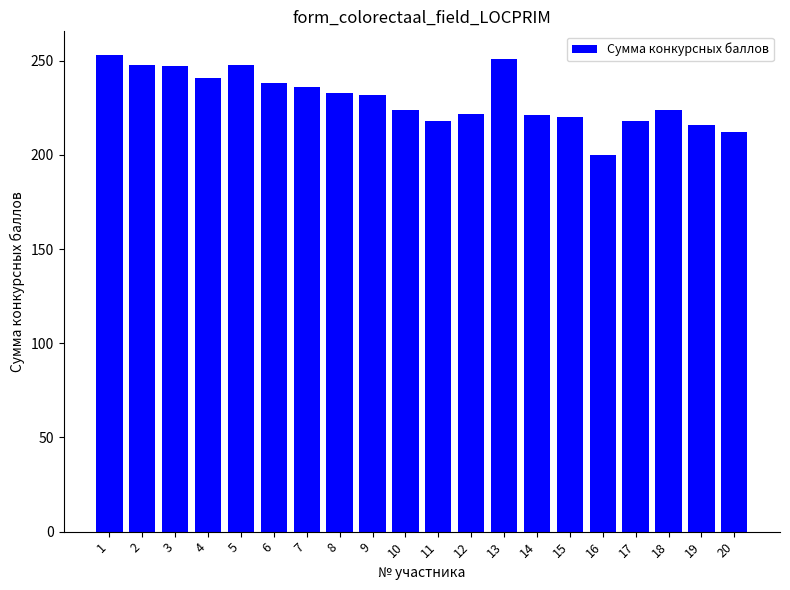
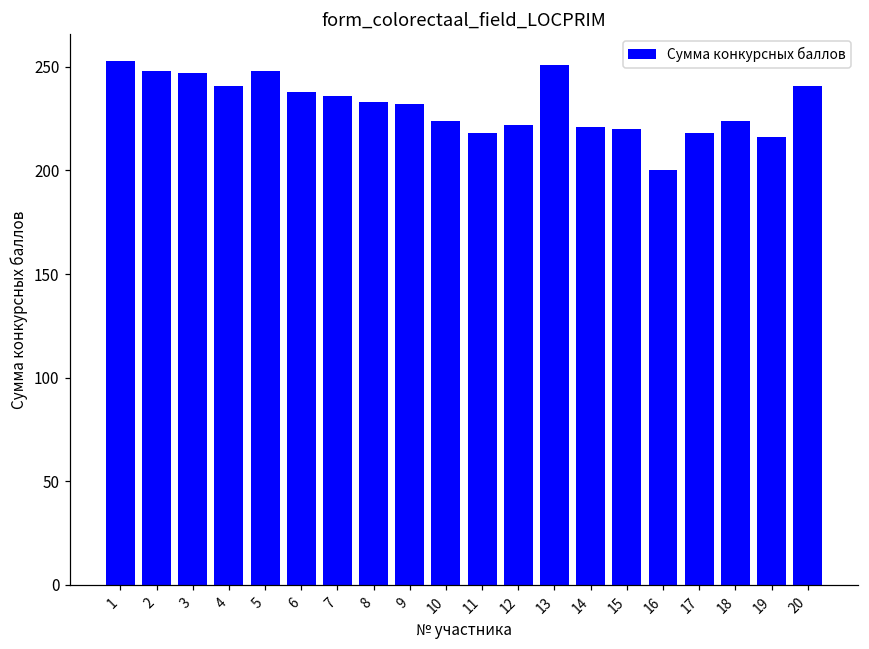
  {
    "1": 253,
    "2": 248,
    "3": 247,
    "4": 241,
    "5": 248,
    "6": 238,
    "7": 236,
    "8": 233,
    "9": 232,
    "10": 224,
    "11": 218,
    "12": 222,
    "13": 251,
    "14": 221,
    "15": 220,
    "16": 200,
    "17": 218,
    "18": 224,
    "19": 216,
-   "20": 212
+   "20": 241
  }
